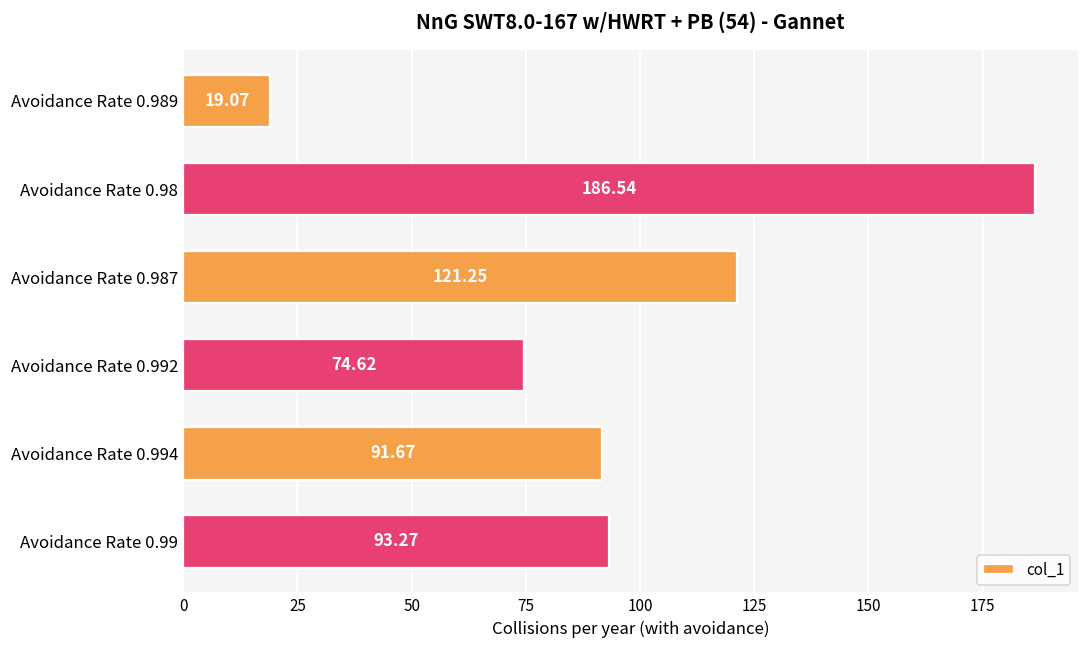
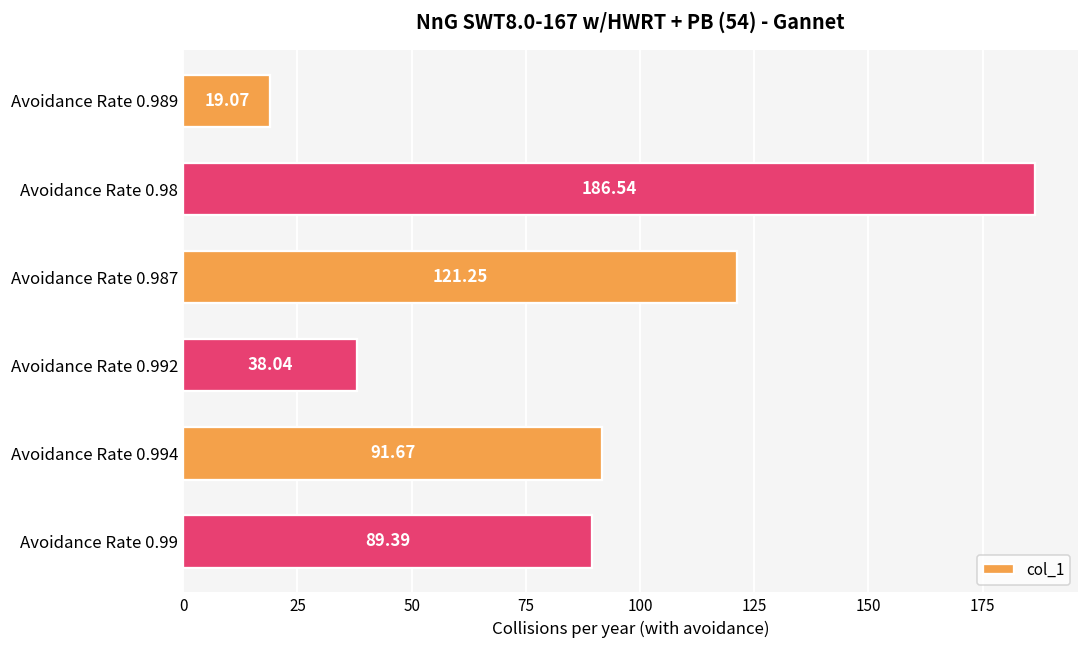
  {
    "Avoidance Rate 0.989": 19.07,
    "Avoidance Rate 0.98": 186.54,
    "Avoidance Rate 0.987": 121.25,
-   "Avoidance Rate 0.992": 74.62,
+   "Avoidance Rate 0.992": 38.04,
    "Avoidance Rate 0.994": 91.67,
-   "Avoidance Rate 0.99": 93.27
+   "Avoidance Rate 0.99": 89.39
  }
